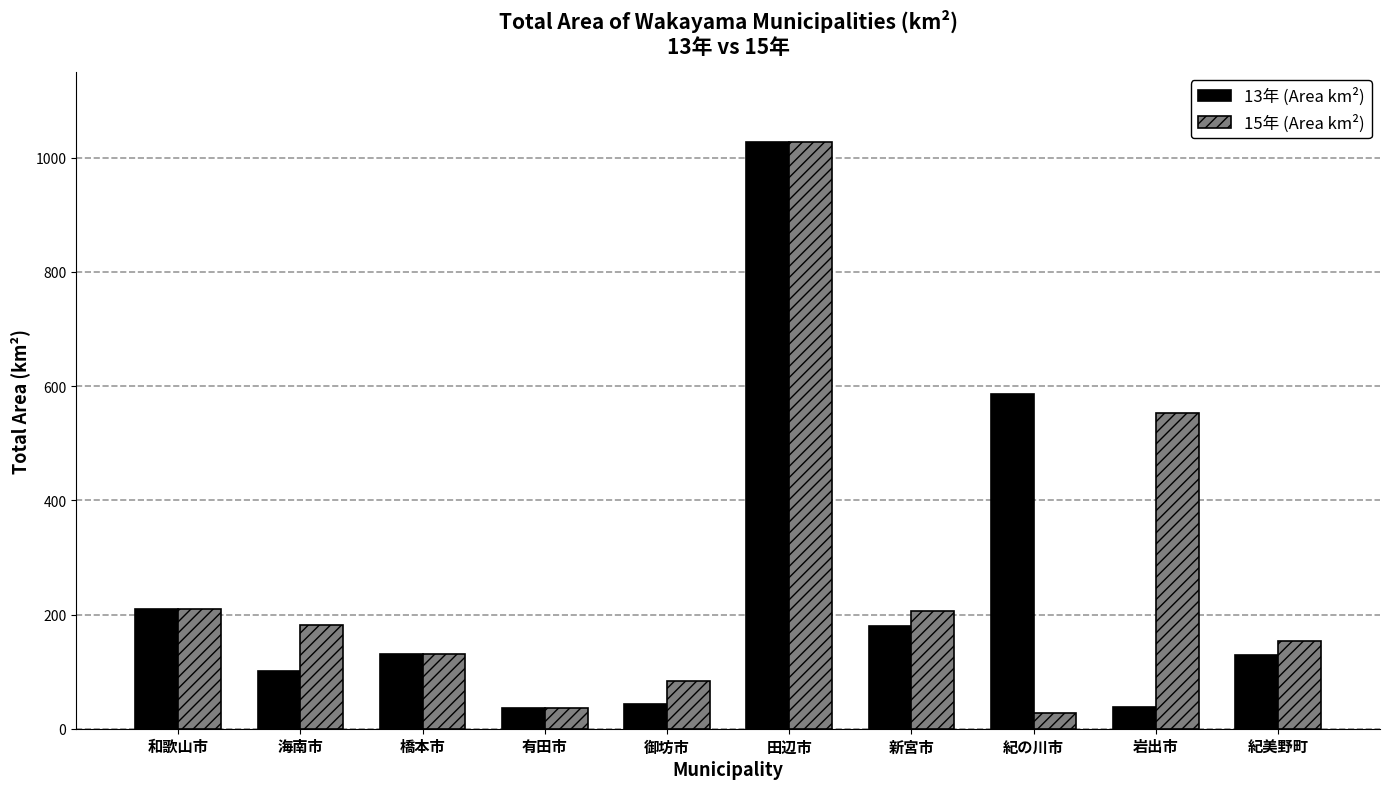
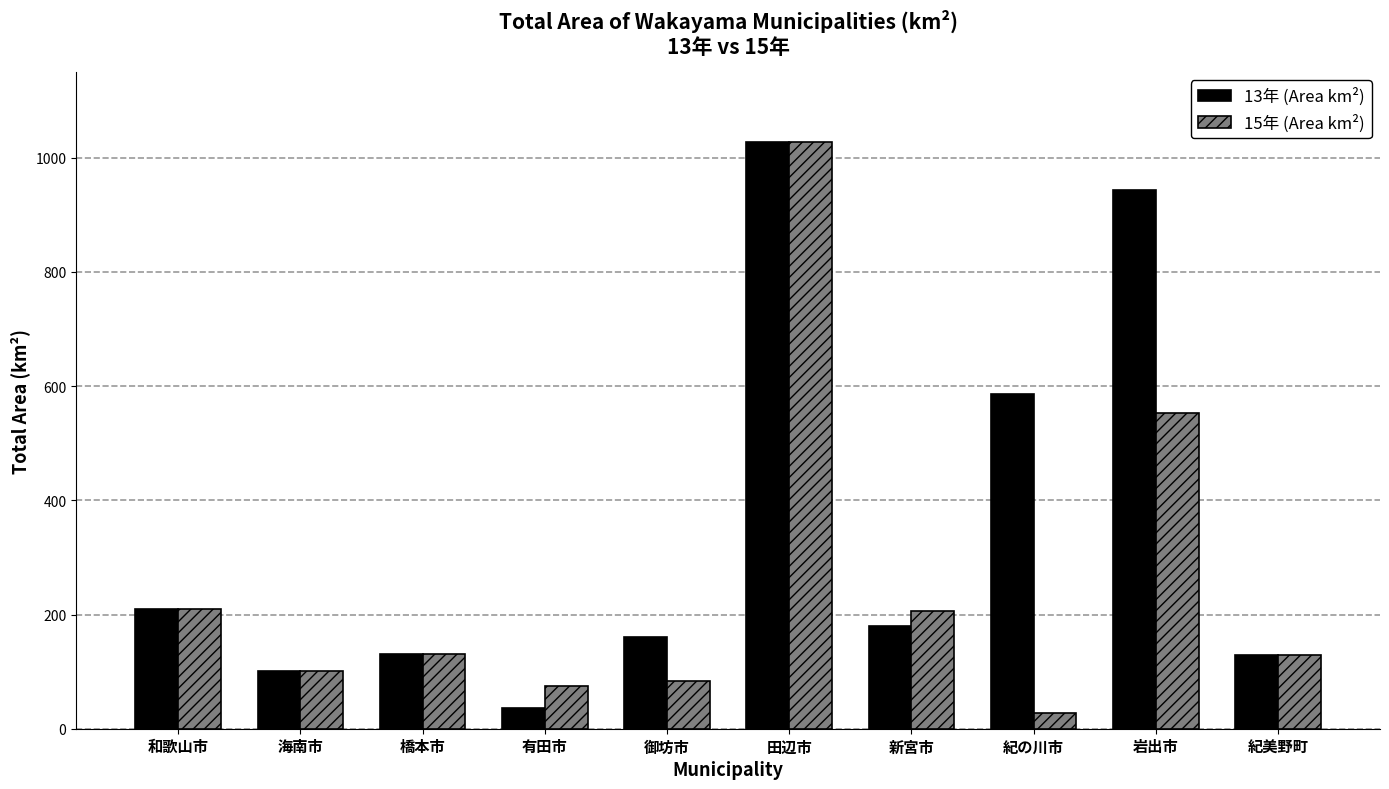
  {
    "13年 (Area km²)": {
      "和歌山市": 210,
      "海南市": 100,
      "橋本市": 130,
      "有田市": 40,
-     "御坊市": 40,
+     "御坊市": 160,
      "田辺市": 1030,
      "新宮市": 180,
      "紀の川市": 590,
-     "岩出市": 40,
+     "岩出市": 940,
      "紀美野町": 130
    },
    "15年 (Area km²)": {
      "和歌山市": 210,
-     "海南市": 180,
+     "海南市": 100,
      "橋本市": 130,
-     "有田市": 40,
+     "有田市": 80,
      "御坊市": 80,
      "田辺市": 1030,
      "新宮市": 210,
      "紀の川市": 30,
      "岩出市": 550,
-     "紀美野町": 150
+     "紀美野町": 130
    }
  }
